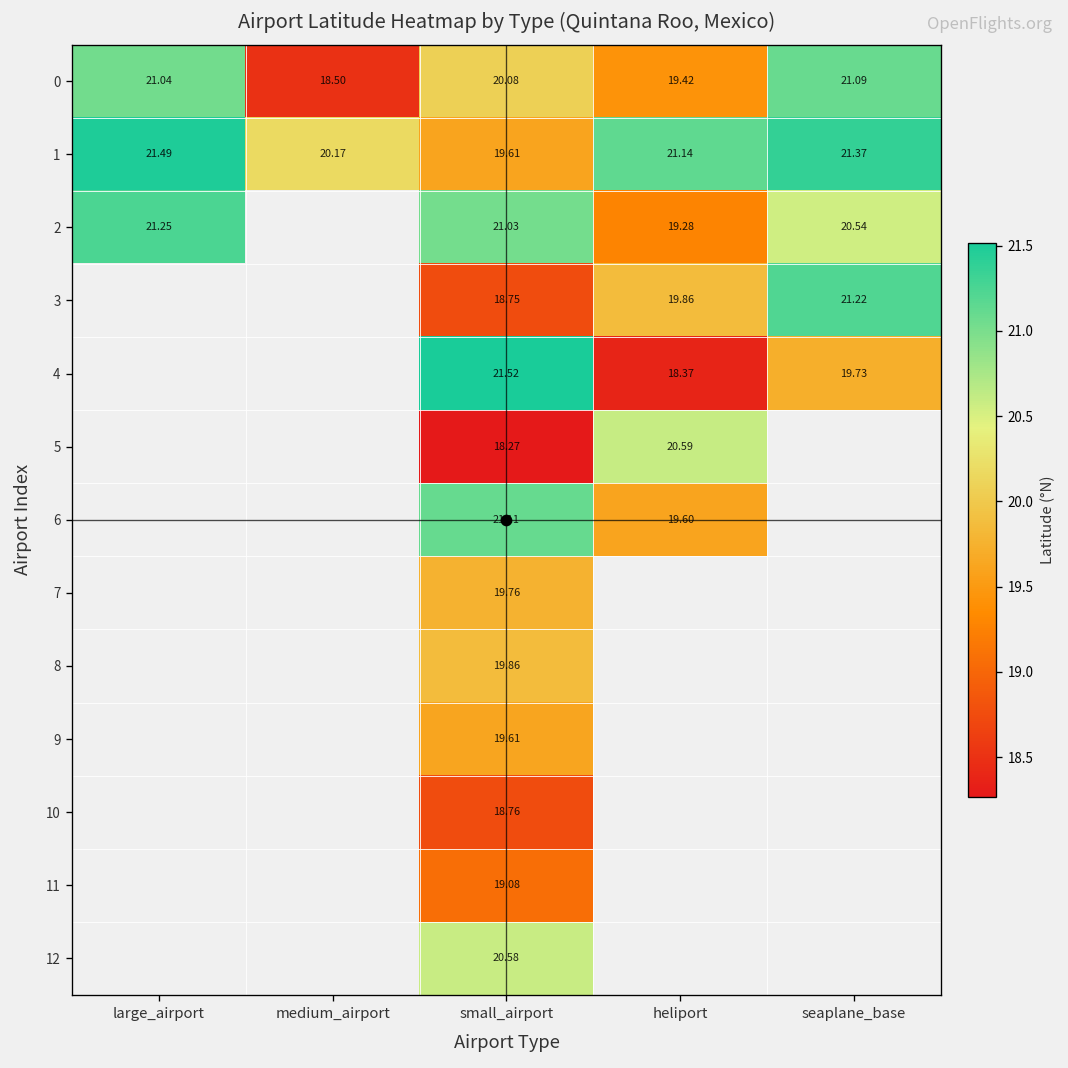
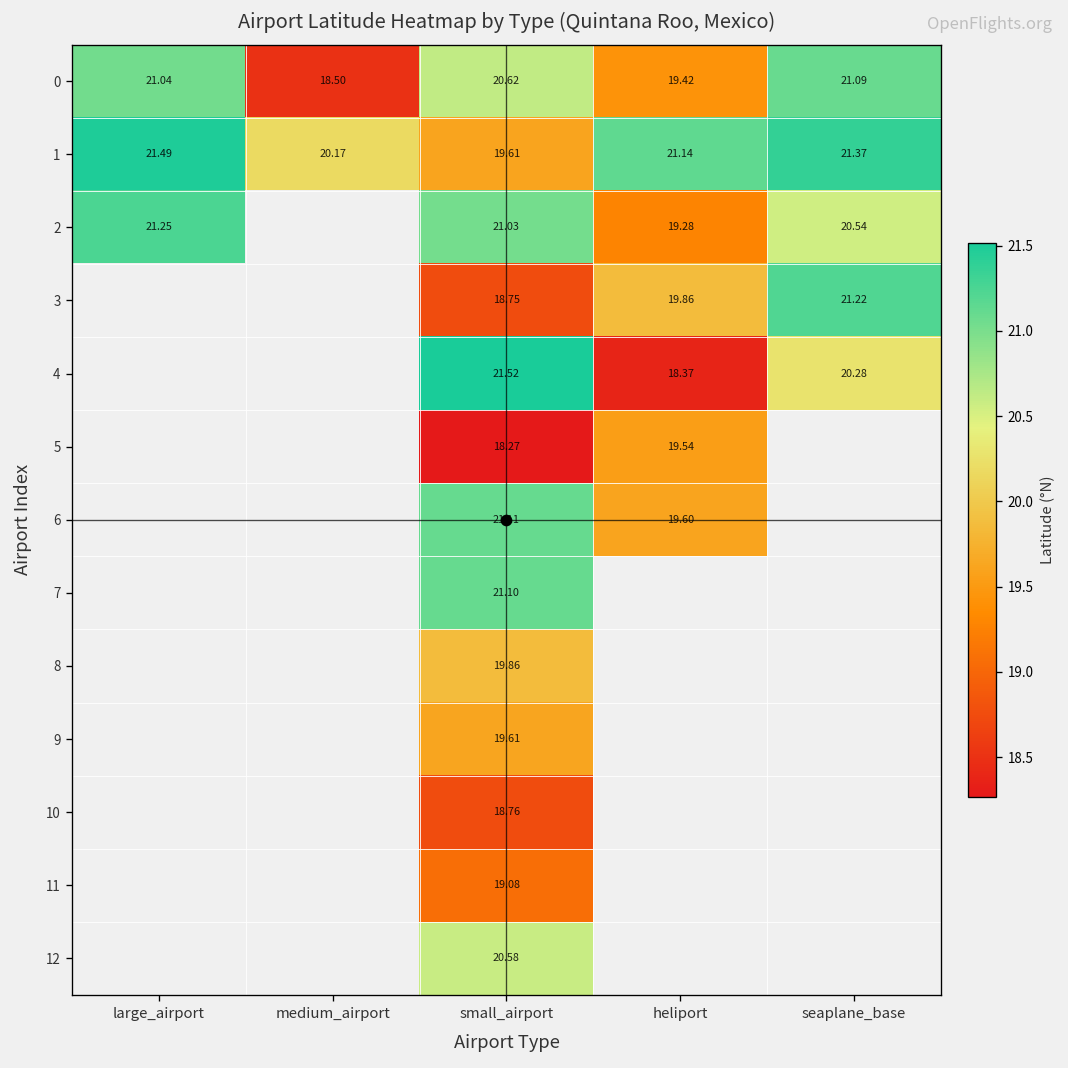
  {
    "0": {
      "large_airport": 21.04,
      "medium_airport": 18.50,
-     "small_airport": 20.08,
+     "small_airport": 20.62,
      "heliport": 19.42,
      "seaplane_base": 21.09
    },
    "1": {
      "large_airport": 21.49,
      "medium_airport": 20.17,
      "small_airport": 19.61,
      "heliport": 21.14,
      "seaplane_base": 21.37
    },
    "2": {
      "large_airport": 21.25,
      "small_airport": 21.03,
      "heliport": 19.28,
      "seaplane_base": 20.54
    },
    "3": {
      "small_airport": 18.75,
      "heliport": 19.86,
      "seaplane_base": 21.22
    },
    "4": {
      "small_airport": 21.52,
      "heliport": 18.37,
-     "seaplane_base": 19.73
+     "seaplane_base": 20.28
    },
    "5": {
      "small_airport": 18.27,
-     "heliport": 20.59
+     "heliport": 19.54
    },
    "6": {
      "heliport": 19.60
    },
    "7": {
-     "small_airport": 19.76
+     "small_airport": 21.10
    },
    "8": {
      "small_airport": 19.86
    },
    "9": {
      "small_airport": 19.61
    },
    "10": {
      "small_airport": 18.76
    },
    "11": {
      "small_airport": 19.08
    },
    "12": {
      "small_airport": 20.58
    }
  }
